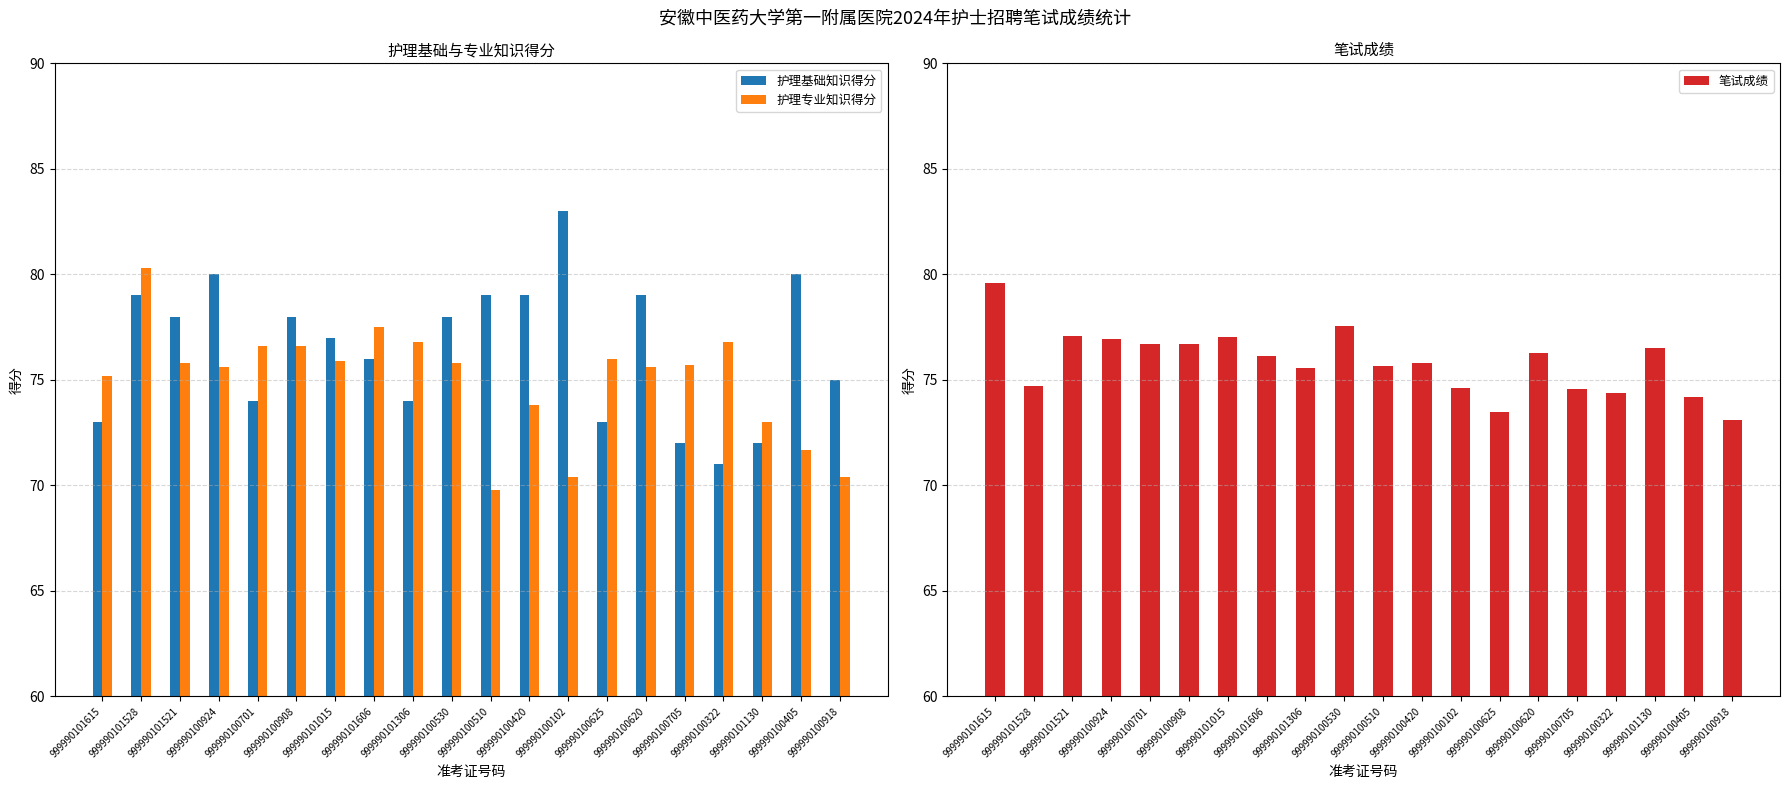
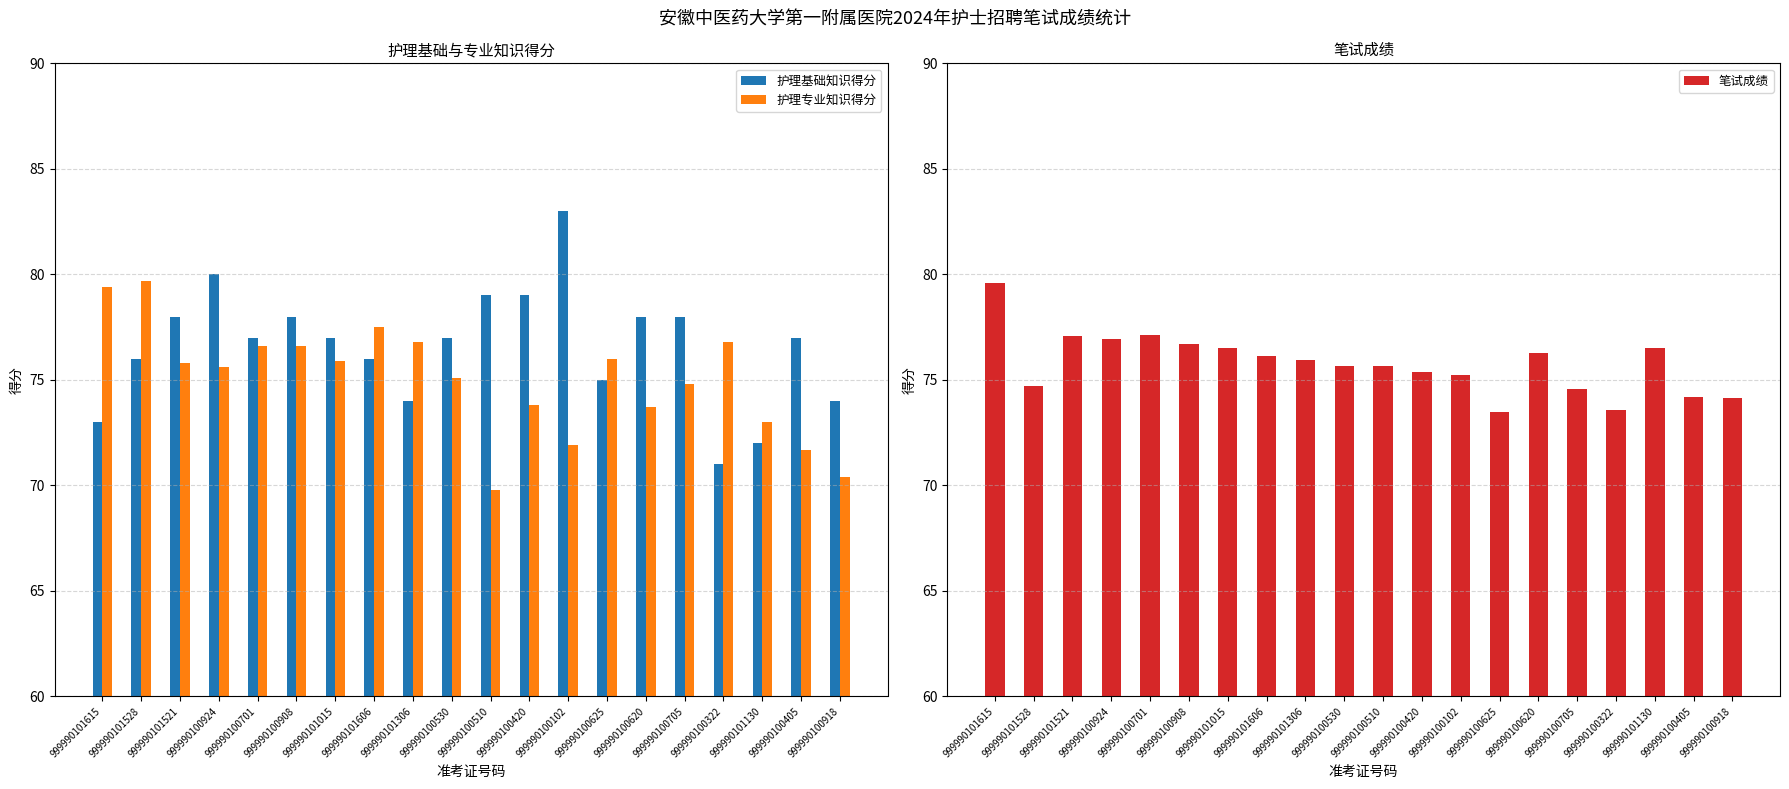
  {
    "护理基础与专业知识得分": {
      "护理基础知识得分": {
        "999990101615": 73,
-       "999990101528": 79,
+       "999990101528": 76,
        "999990101521": 78,
        "999990100924": 80,
-       "999990100701": 74,
+       "999990100701": 77,
        "999990100908": 78,
        "999990101015": 77,
        "999990101606": 76,
        "999990101306": 74,
-       "999990100530": 78,
+       "999990100530": 77,
        "999990100510": 79,
        "999990100420": 79,
        "999990100102": 83,
-       "999990100625": 73,
-       "999990100620": 79,
-       "999990100705": 72,
+       "999990100625": 75,
+       "999990100620": 78,
+       "999990100705": 78,
        "999990100322": 71,
        "999990101130": 72,
-       "999990100405": 80,
-       "999990100918": 75
+       "999990100405": 77,
+       "999990100918": 74
      },
      "护理专业知识得分": {
-       "999990101615": 75.2,
-       "999990101528": 80.3,
+       "999990101615": 79.4,
+       "999990101528": 79.7,
        "999990101521": 75.8,
        "999990100924": 75.6,
        "999990100701": 76.6,
        "999990100908": 76.6,
        "999990101015": 75.9,
        "999990101606": 77.5,
        "999990101306": 76.8,
-       "999990100530": 75.8,
+       "999990100530": 75.1,
        "999990100510": 69.8,
        "999990100420": 73.8,
-       "999990100102": 70.4,
+       "999990100102": 71.9,
        "999990100625": 76.0,
-       "999990100620": 75.6,
-       "999990100705": 75.7,
+       "999990100620": 73.7,
+       "999990100705": 74.8,
        "999990100322": 76.8,
        "999990101130": 73.0,
        "999990100405": 71.7,
        "999990100918": 70.4
      }
    },
    "笔试成绩": {
      "999990101615": 79.6,
      "999990101528": 74.7,
      "999990101521": 77.1,
      "999990100924": 76.9,
-     "999990100701": 76.7,
+     "999990100701": 77.1,
      "999990100908": 76.7,
-     "999990101015": 77.0,
+     "999990101015": 76.5,
      "999990101606": 76.2,
-     "999990101306": 75.6,
-     "999990100530": 77.5,
+     "999990101306": 76.0,
+     "999990100530": 75.7,
      "999990100510": 75.7,
-     "999990100420": 75.8,
-     "999990100102": 74.6,
+     "999990100420": 75.4,
+     "999990100102": 75.2,
      "999990100625": 73.5,
      "999990100620": 76.3,
      "999990100705": 74.6,
-     "999990100322": 74.4,
+     "999990100322": 73.6,
      "999990101130": 76.5,
      "999990100405": 74.2,
-     "999990100918": 73.1
+     "999990100918": 74.2
    }
  }
